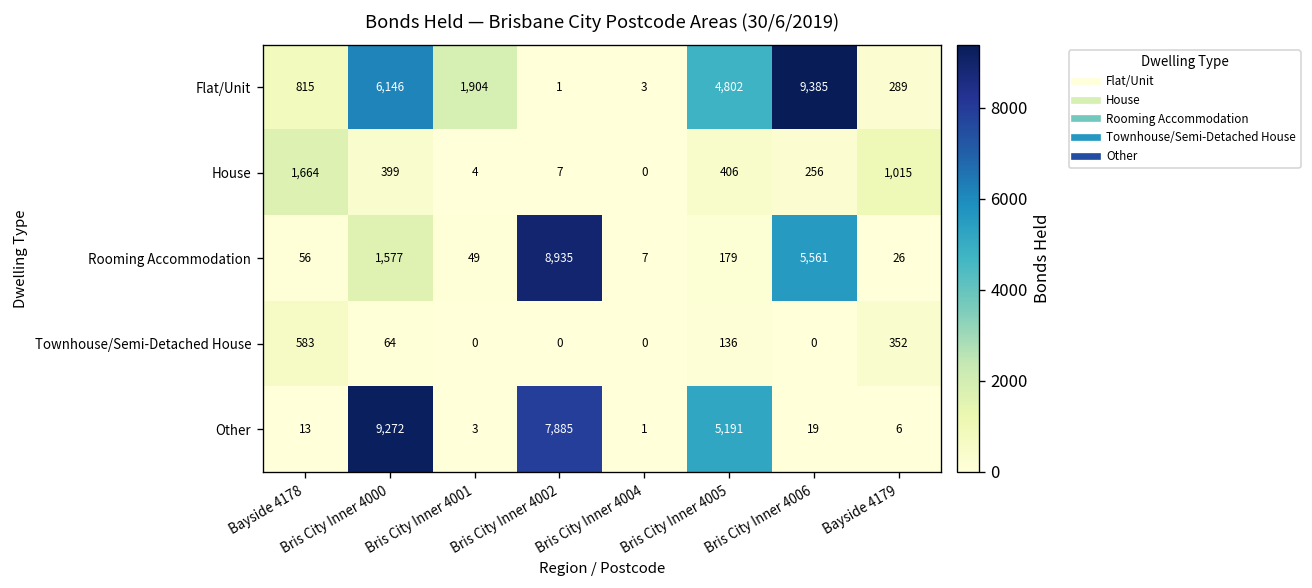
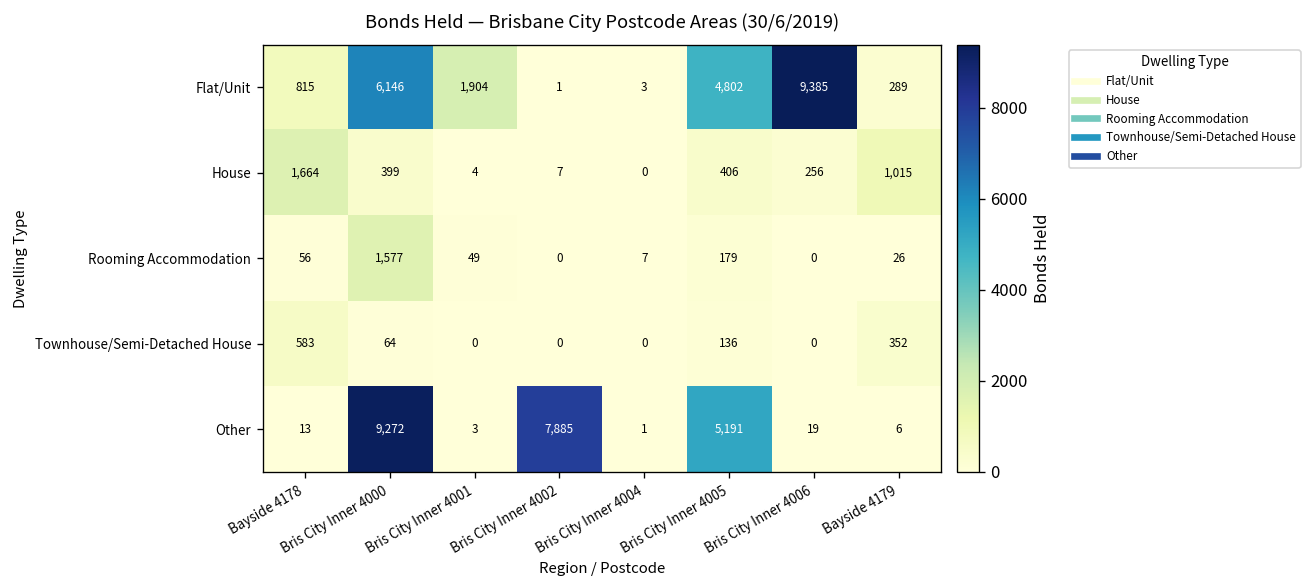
  {
    "Flat/Unit": {
      "Bayside 4178": "815",
      "Bris City Inner 4000": "6,146",
      "Bris City Inner 4001": "1,904",
      "Bris City Inner 4002": "1",
      "Bris City Inner 4004": "3",
      "Bris City Inner 4005": "4,802",
      "Bris City Inner 4006": "9,385",
      "Bayside 4179": "289"
    },
    "House": {
      "Bayside 4178": "1,664",
      "Bris City Inner 4000": "399",
      "Bris City Inner 4001": "4",
      "Bris City Inner 4002": "7",
      "Bris City Inner 4004": "0",
      "Bris City Inner 4005": "406",
      "Bris City Inner 4006": "256",
      "Bayside 4179": "1,015"
    },
    "Rooming Accommodation": {
      "Bayside 4178": "56",
      "Bris City Inner 4000": "1,577",
      "Bris City Inner 4001": "49",
-     "Bris City Inner 4002": "8,935",
+     "Bris City Inner 4002": "0",
      "Bris City Inner 4004": "7",
      "Bris City Inner 4005": "179",
-     "Bris City Inner 4006": "5,561",
+     "Bris City Inner 4006": "0",
      "Bayside 4179": "26"
    },
    "Townhouse/Semi-Detached House": {
      "Bayside 4178": "583",
      "Bris City Inner 4000": "64",
      "Bris City Inner 4001": "0",
      "Bris City Inner 4002": "0",
      "Bris City Inner 4004": "0",
      "Bris City Inner 4005": "136",
      "Bris City Inner 4006": "0",
      "Bayside 4179": "352"
    },
    "Other": {
      "Bayside 4178": "13",
      "Bris City Inner 4000": "9,272",
      "Bris City Inner 4001": "3",
      "Bris City Inner 4002": "7,885",
      "Bris City Inner 4004": "1",
      "Bris City Inner 4005": "5,191",
      "Bris City Inner 4006": "19",
      "Bayside 4179": "6"
    }
  }
